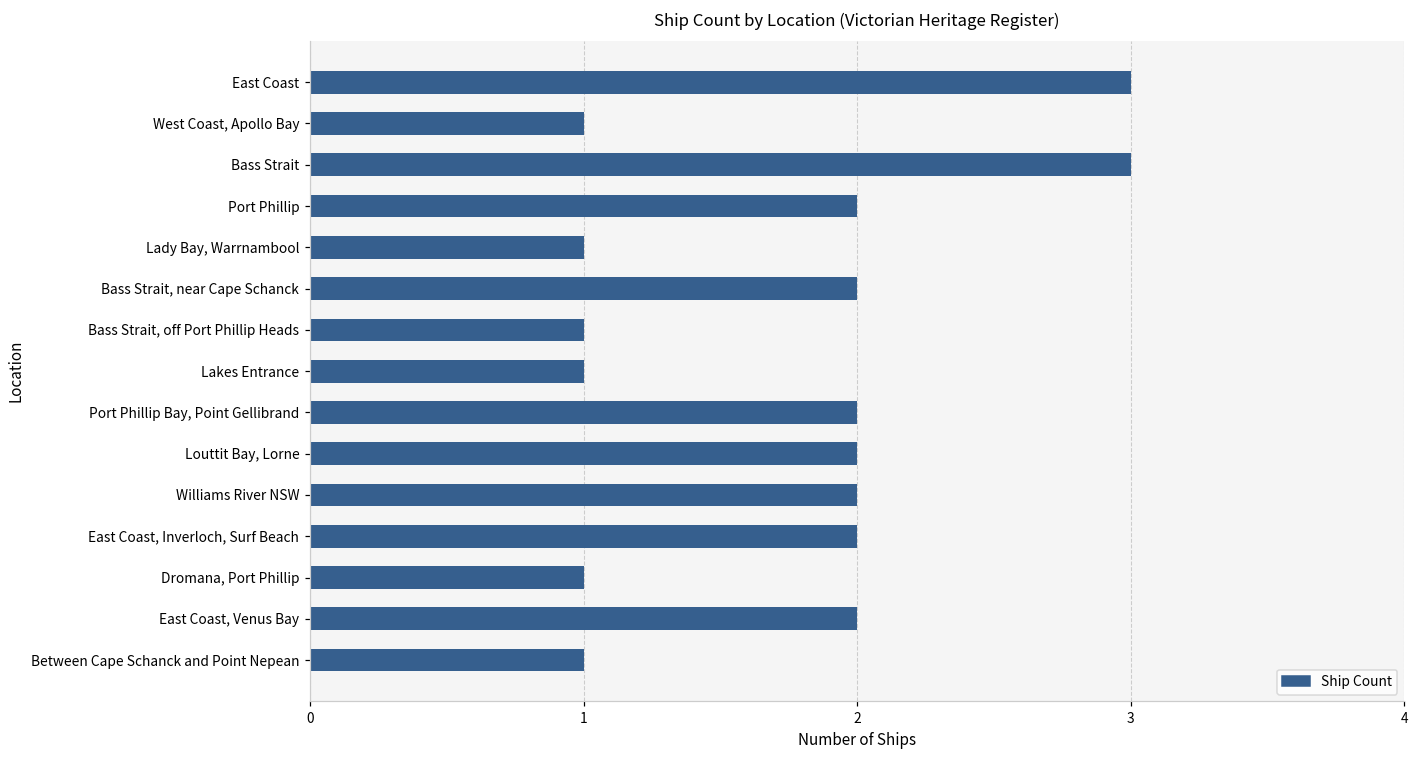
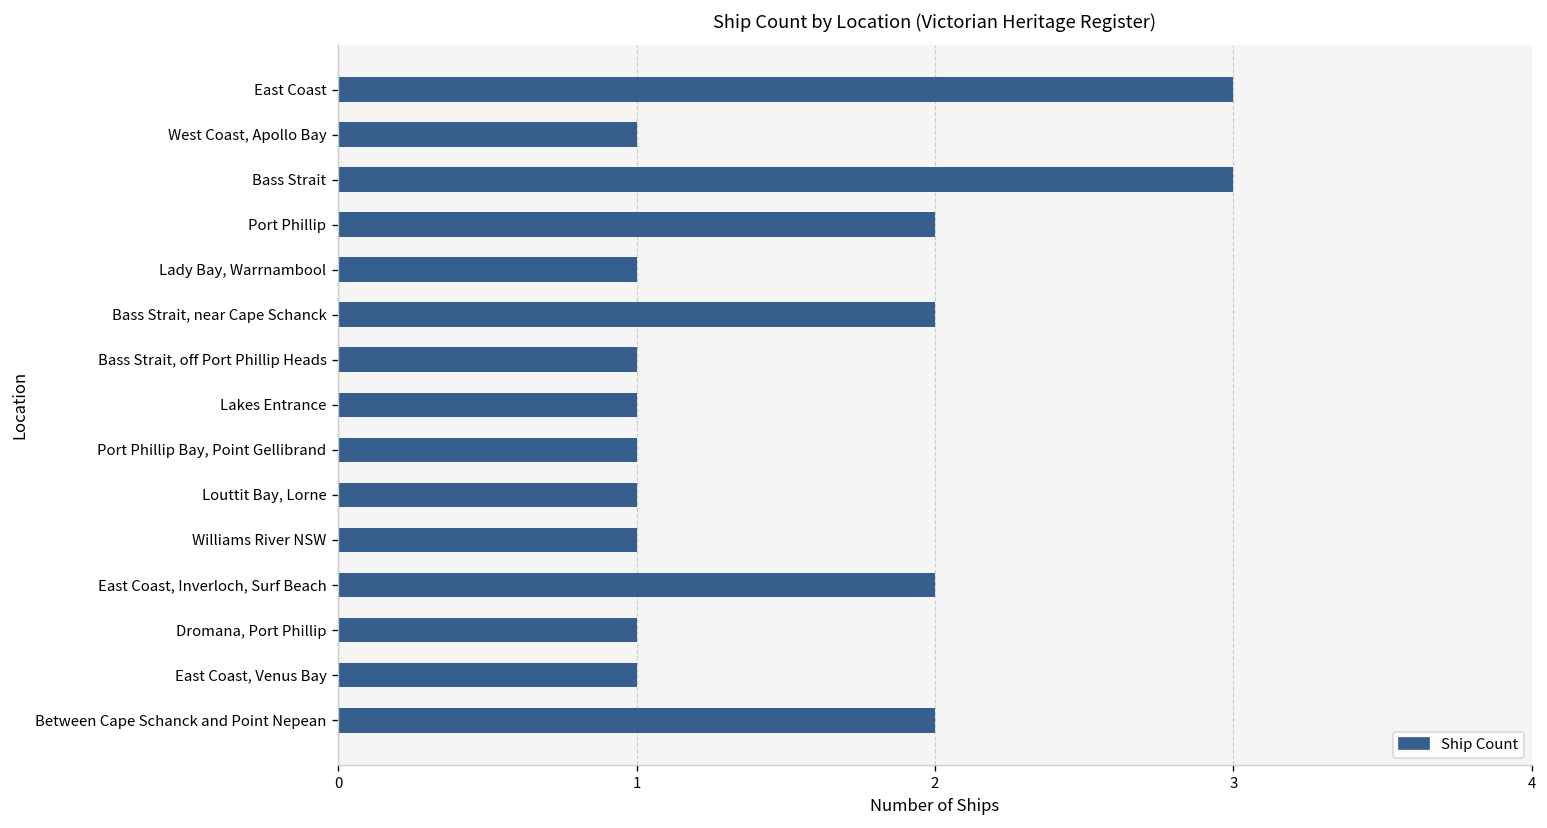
  {
    "East Coast": 3,
    "West Coast, Apollo Bay": 1,
    "Bass Strait": 3,
    "Port Phillip": 2,
    "Lady Bay, Warrnambool": 1,
    "Bass Strait, near Cape Schanck": 2,
    "Bass Strait, off Port Phillip Heads": 1,
    "Lakes Entrance": 1,
-   "Port Phillip Bay, Point Gellibrand": 2,
-   "Louttit Bay, Lorne": 2,
-   "Williams River NSW": 2,
+   "Port Phillip Bay, Point Gellibrand": 1,
+   "Louttit Bay, Lorne": 1,
+   "Williams River NSW": 1,
    "East Coast, Inverloch, Surf Beach": 2,
    "Dromana, Port Phillip": 1,
-   "East Coast, Venus Bay": 2,
-   "Between Cape Schanck and Point Nepean": 1
+   "East Coast, Venus Bay": 1,
+   "Between Cape Schanck and Point Nepean": 2
  }
